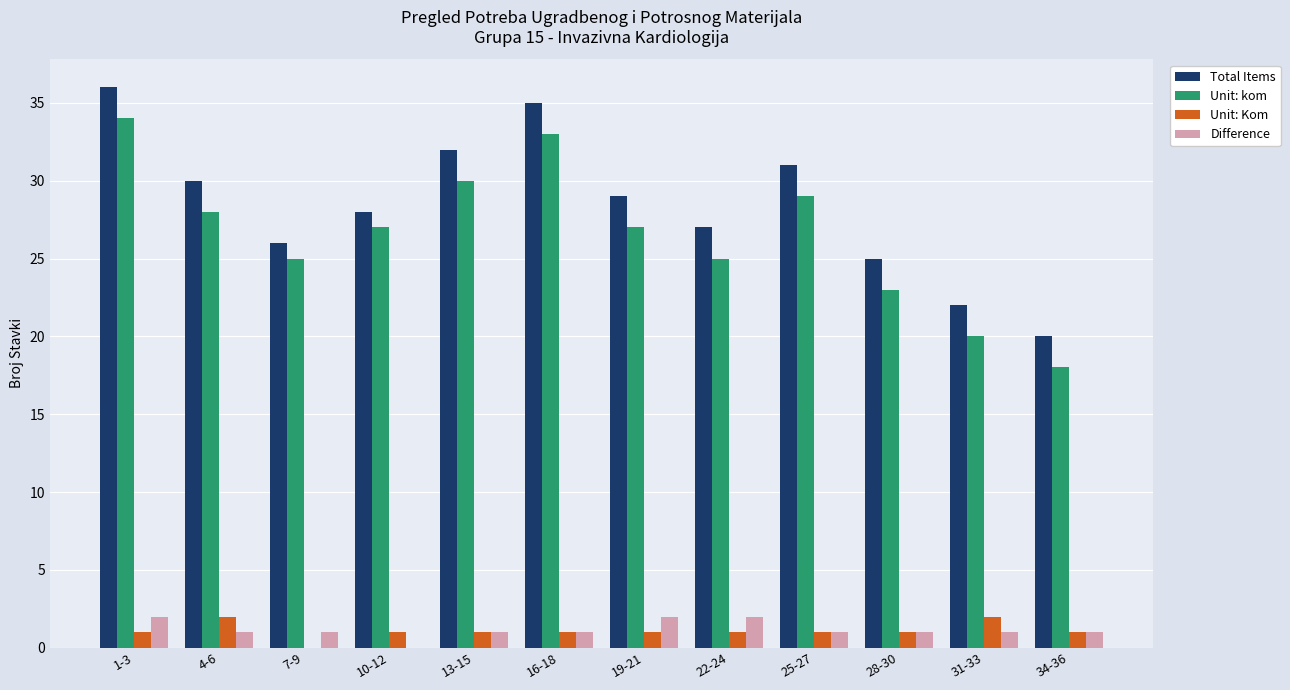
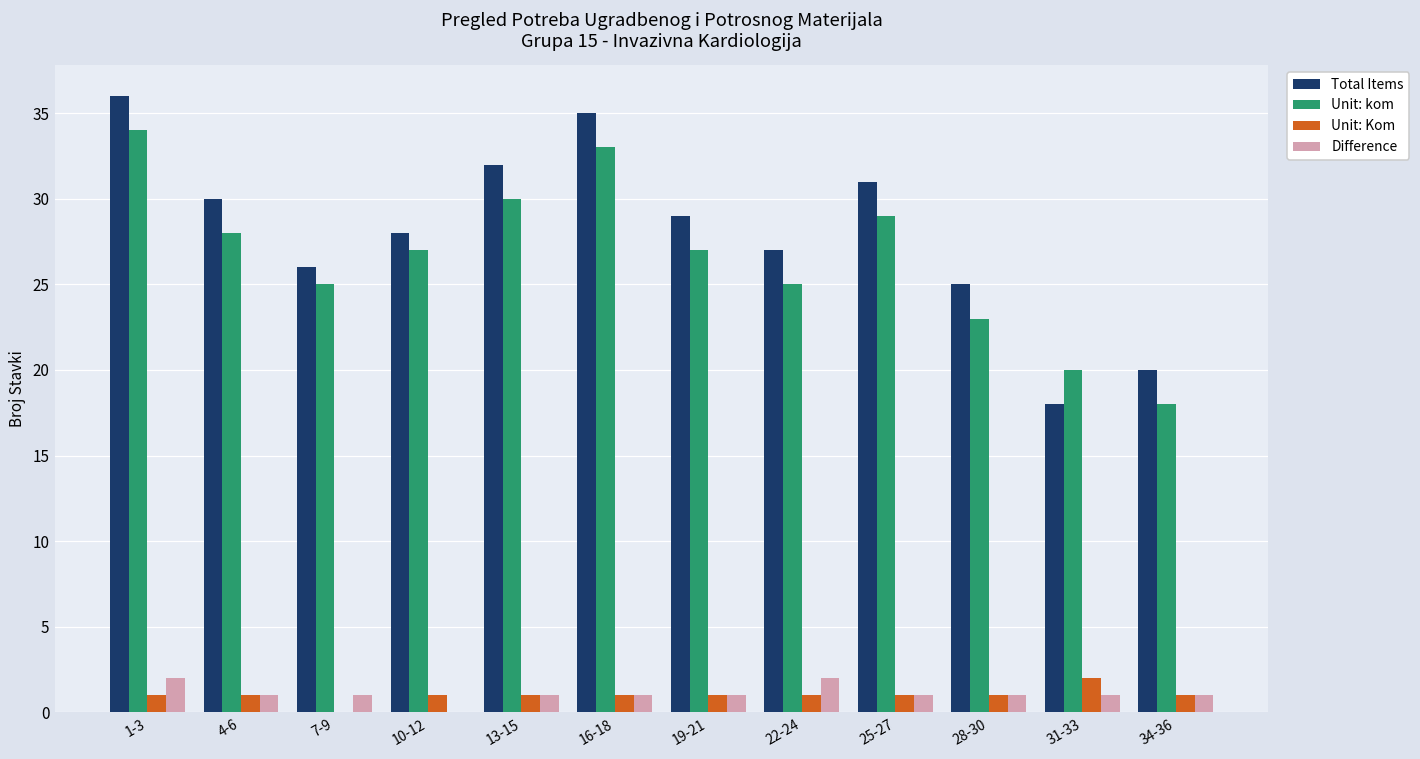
  {
    "Total Items": {
      "1-3": 36,
      "4-6": 30,
      "7-9": 26,
      "10-12": 28,
      "13-15": 32,
      "16-18": 35,
      "19-21": 29,
      "22-24": 27,
      "25-27": 31,
      "28-30": 25,
-     "31-33": 22,
+     "31-33": 18,
      "34-36": 20
    },
    "Unit: kom": {
      "1-3": 34,
      "4-6": 28,
      "7-9": 25,
      "10-12": 27,
      "13-15": 30,
      "16-18": 33,
      "19-21": 27,
      "22-24": 25,
      "25-27": 29,
      "28-30": 23,
      "31-33": 20,
      "34-36": 18
    },
    "Unit: Kom": {
      "1-3": 1,
-     "4-6": 2,
+     "4-6": 1,
      "7-9": 0,
      "10-12": 1,
      "13-15": 1,
      "16-18": 1,
      "19-21": 1,
      "22-24": 1,
      "25-27": 1,
      "28-30": 1,
      "31-33": 2,
      "34-36": 1
    },
    "Difference": {
      "1-3": 2,
      "4-6": 1,
      "7-9": 1,
      "10-12": 0,
      "13-15": 1,
      "16-18": 1,
-     "19-21": 2,
+     "19-21": 1,
      "22-24": 2,
      "25-27": 1,
      "28-30": 1,
      "31-33": 1,
      "34-36": 1
    }
  }
